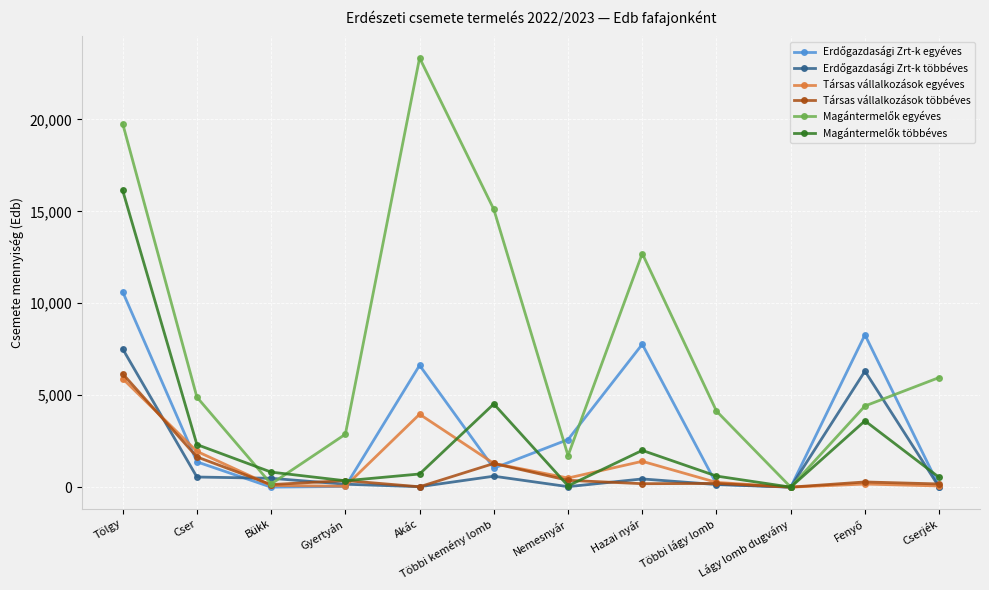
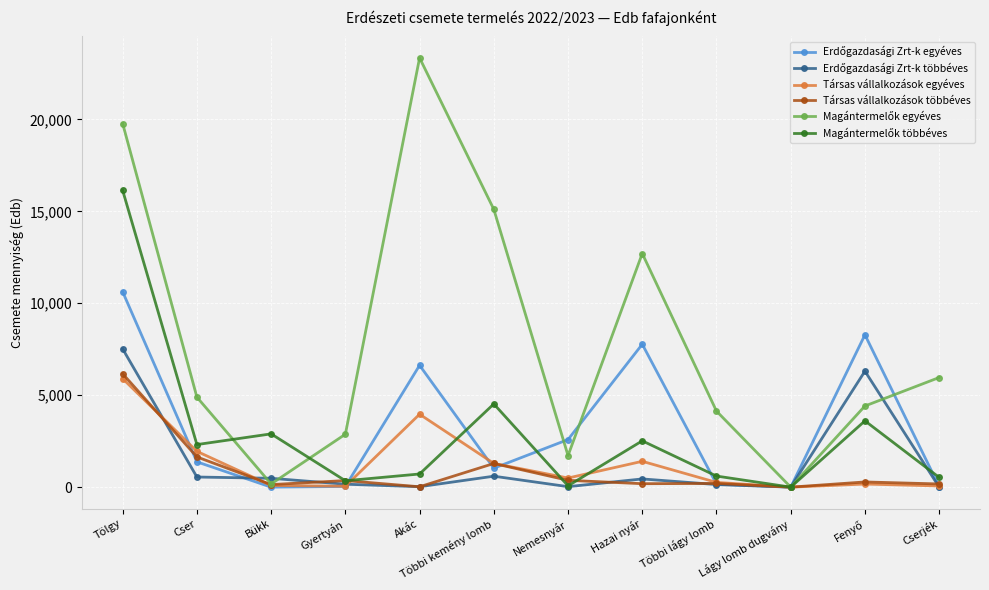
  {
    "Erdőgazdasági Zrt-k egyéves": {
      "Tölgy": "10,600",
      "Cser": "1,400",
      "Akác": "6,600",
      "Többi kemény lomb": "1,000",
      "Nemesnyár": "2,600",
      "Hazai nyár": "7,800",
      "Fenyő": "8,300"
    },
    "Erdőgazdasági Zrt-k többéves": {
      "Tölgy": "7,500",
      "Cser": "600",
      "Bükk": "500",
      "Többi kemény lomb": "600",
      "Hazai nyár": "400",
      "Fenyő": "6,300"
    },
    "Társas vállalkozások egyéves": {
      "Tölgy": "5,900",
      "Cser": "1,900",
      "Akác": "4,000",
      "Hazai nyár": "1,400"
    },
    "Társas vállalkozások többéves": {
      "Tölgy": "6,200",
      "Cser": "1,600",
      "Hazai nyár": "200"
    },
    "Magántermelők egyéves": {
      "Tölgy": "19,800",
      "Cser": "4,900",
      "Gyertyán": "2,900",
      "Akác": "23,300",
      "Többi kemény lomb": "15,100",
      "Nemesnyár": "1,700",
      "Hazai nyár": "12,700",
      "Többi lágy lomb": "4,100",
      "Fenyő": "4,400",
      "Cserjék": "6,000"
    },
    "Magántermelők többéves": {
      "Tölgy": "16,100",
      "Cser": "2,300",
-     "Bükk": "800",
+     "Bükk": "2,900",
      "Akác": "700",
      "Többi kemény lomb": "4,500",
-     "Hazai nyár": "2,000",
+     "Hazai nyár": "2,500",
      "Többi lágy lomb": "600",
      "Fenyő": "3,600",
      "Cserjék": "500"
    }
  }
